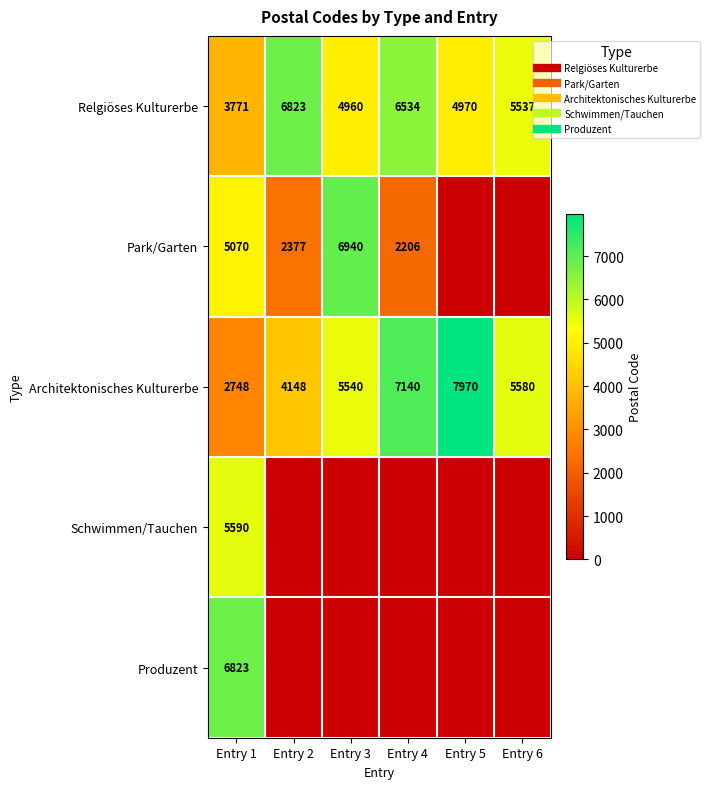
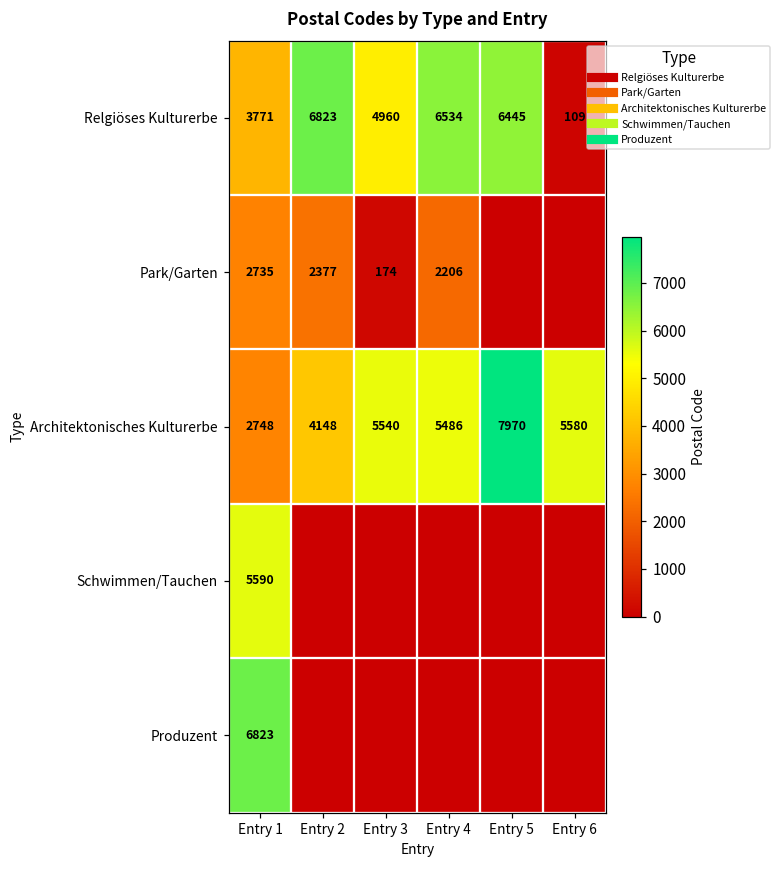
  {
    "Relgiöses Kulturerbe": {
      "Entry 1": 3771,
      "Entry 2": 6823,
      "Entry 3": 4960,
      "Entry 4": 6534,
-     "Entry 5": 4970,
-     "Entry 6": 5537
+     "Entry 5": 6445,
+     "Entry 6": 109
    },
    "Park/Garten": {
-     "Entry 1": 5070,
+     "Entry 1": 2735,
      "Entry 2": 2377,
-     "Entry 3": 6940,
+     "Entry 3": 174,
      "Entry 4": 2206
    },
    "Architektonisches Kulturerbe": {
      "Entry 1": 2748,
      "Entry 2": 4148,
      "Entry 3": 5540,
-     "Entry 4": 7140,
+     "Entry 4": 5486,
      "Entry 5": 7970,
      "Entry 6": 5580
    },
    "Schwimmen/Tauchen": {
      "Entry 1": 5590
    },
    "Produzent": {
      "Entry 1": 6823
    }
  }
